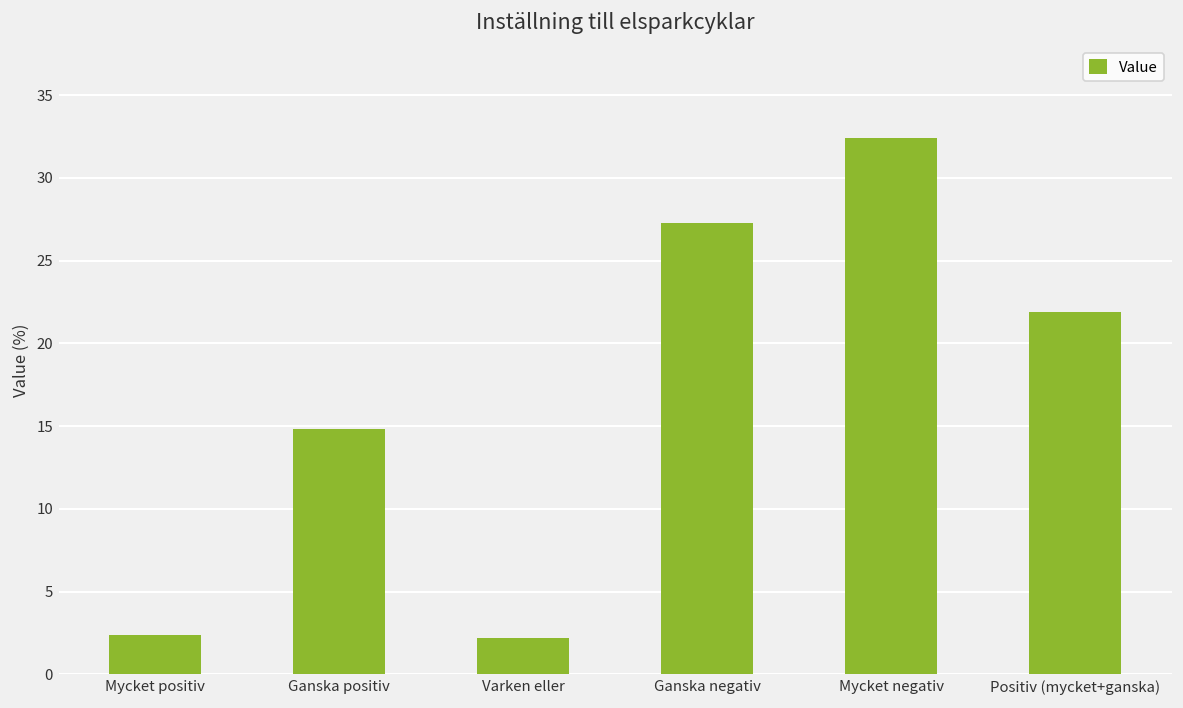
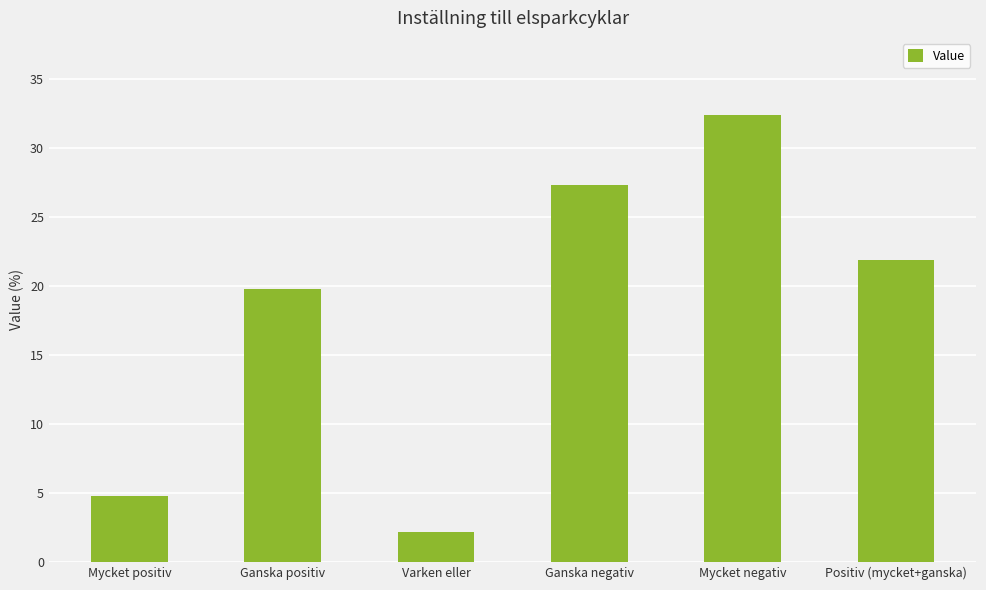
  {
-   "Mycket positiv": 2.4,
-   "Ganska positiv": 14.8,
+   "Mycket positiv": 4.8,
+   "Ganska positiv": 19.8,
    "Varken eller": 2.2,
    "Ganska negativ": 27.3,
    "Mycket negativ": 32.4,
    "Positiv (mycket+ganska)": 21.9
  }
